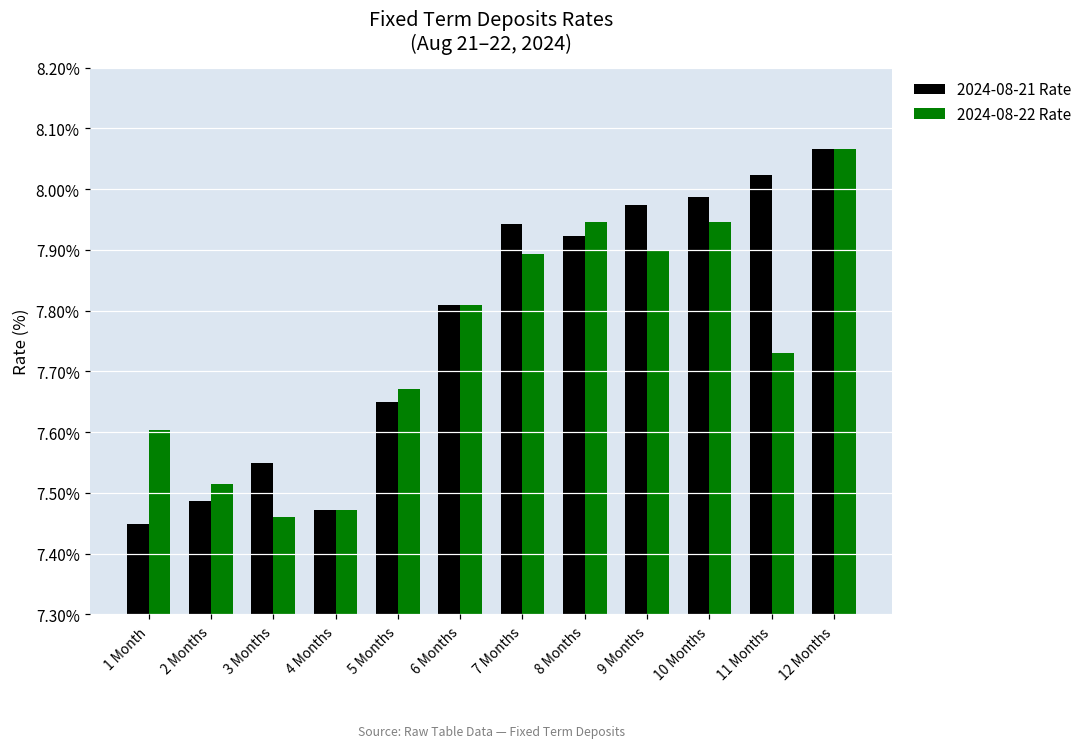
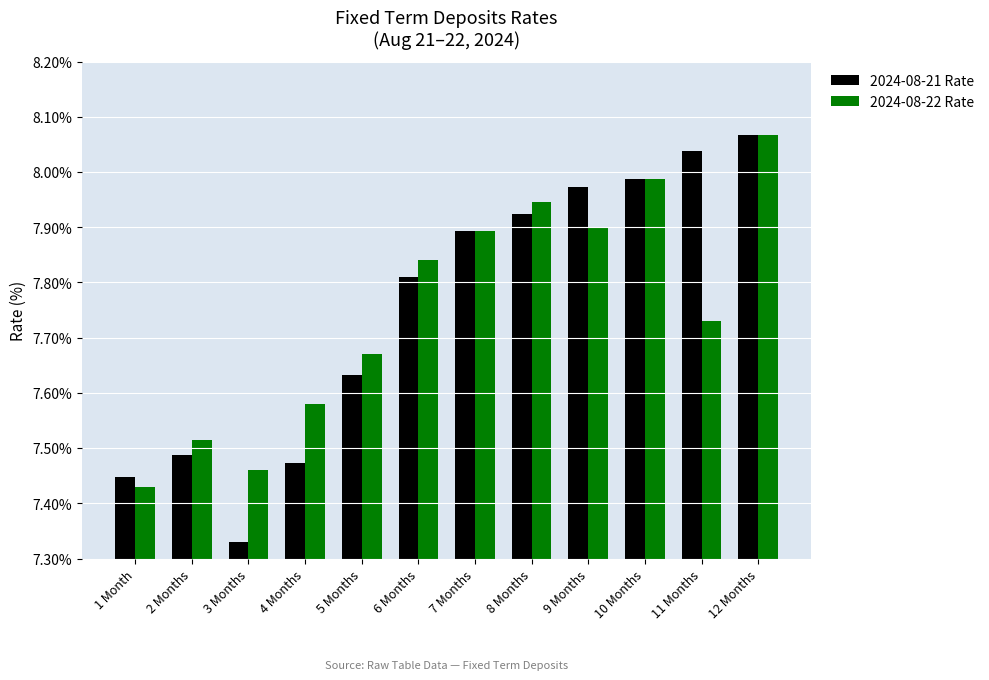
  {
    "2024-08-21 Rate": {
      "1 Month": "7.45%",
      "2 Months": "7.49%",
-     "3 Months": "7.55%",
+     "3 Months": "7.33%",
      "4 Months": "7.47%",
-     "5 Months": "7.65%",
+     "5 Months": "7.63%",
      "6 Months": "7.81%",
-     "7 Months": "7.94%",
+     "7 Months": "7.89%",
      "8 Months": "7.92%",
      "9 Months": "7.97%",
      "10 Months": "7.99%",
-     "11 Months": "8.02%",
+     "11 Months": "8.04%",
      "12 Months": "8.07%"
    },
    "2024-08-22 Rate": {
-     "1 Month": "7.60%",
+     "1 Month": "7.43%",
      "2 Months": "7.52%",
      "3 Months": "7.46%",
-     "4 Months": "7.47%",
+     "4 Months": "7.58%",
      "5 Months": "7.67%",
-     "6 Months": "7.81%",
+     "6 Months": "7.84%",
      "7 Months": "7.89%",
      "8 Months": "7.95%",
      "9 Months": "7.90%",
-     "10 Months": "7.95%",
+     "10 Months": "7.99%",
      "11 Months": "7.73%",
      "12 Months": "8.07%"
    }
  }
